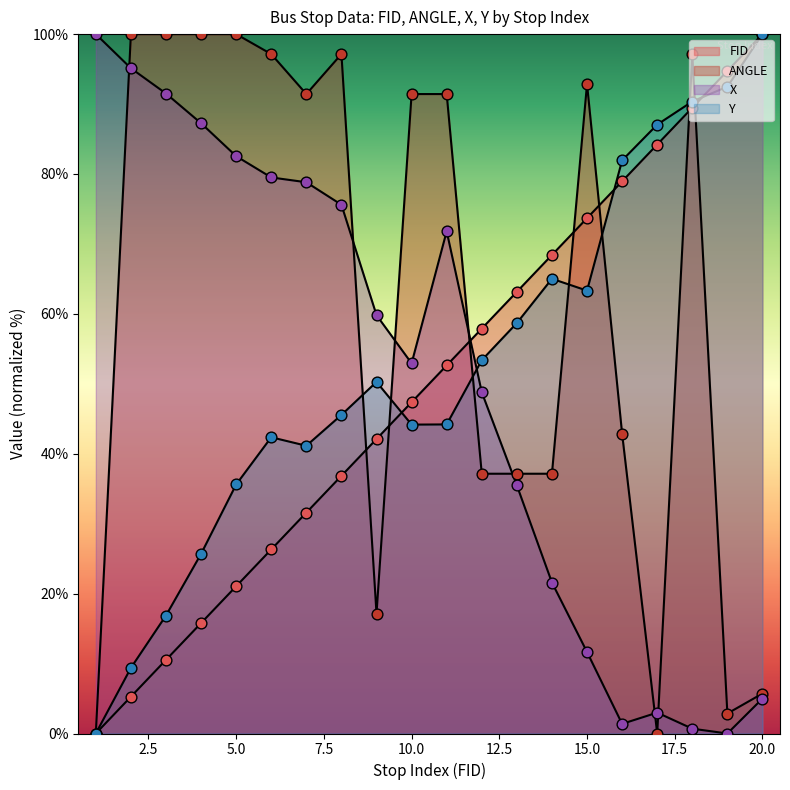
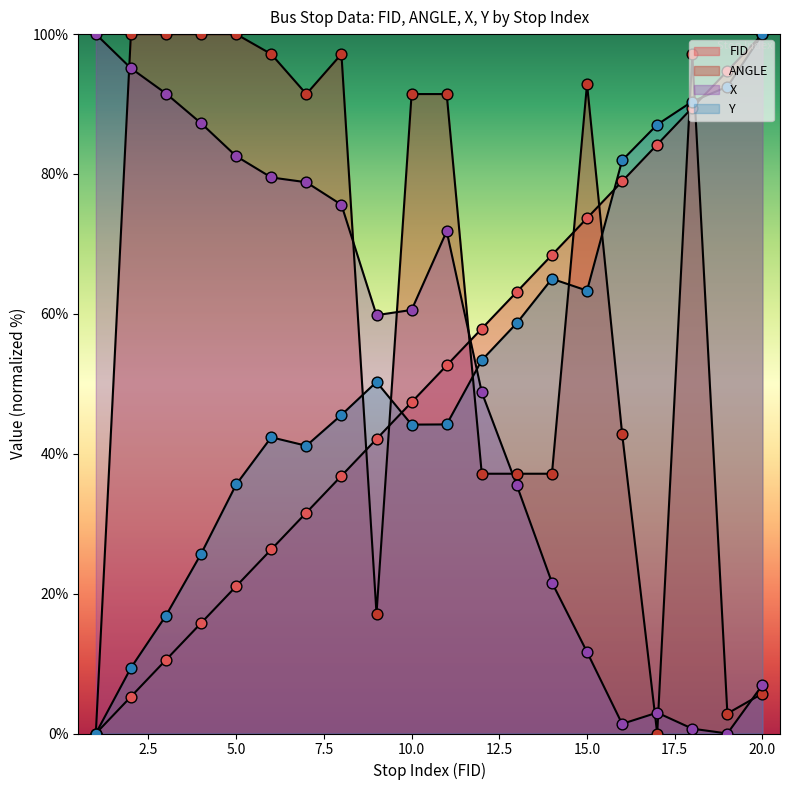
  {
    "X": {
      "5.0": "83%",
-     "10.0": "53%",
+     "10.0": "61%",
      "15.0": "12%",
-     "20.0": "5%"
+     "20.0": "7%"
    },
    "Y": {
      "5.0": "36%",
      "10.0": "44%",
      "15.0": "63%"
    }
  }
